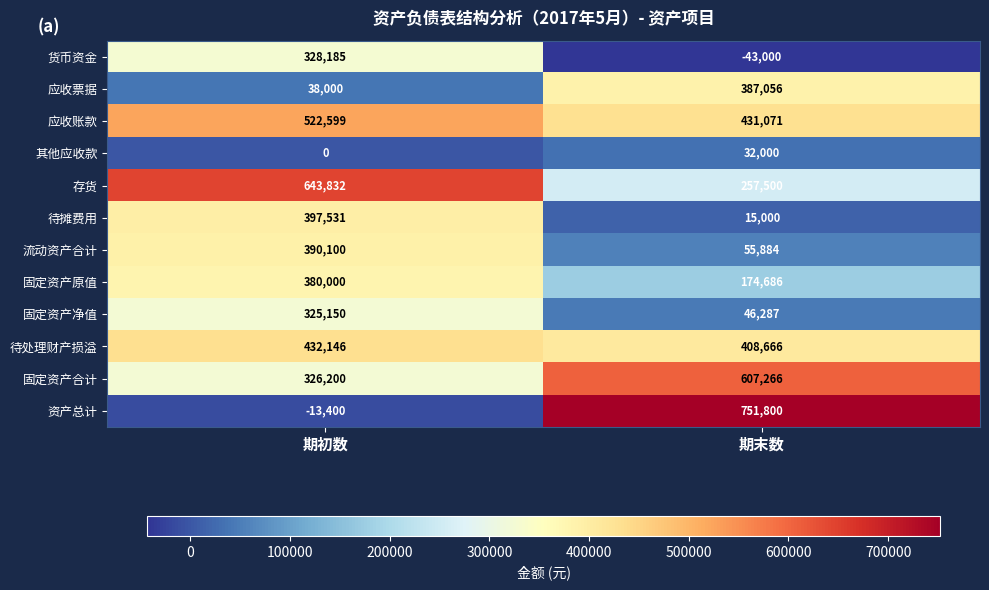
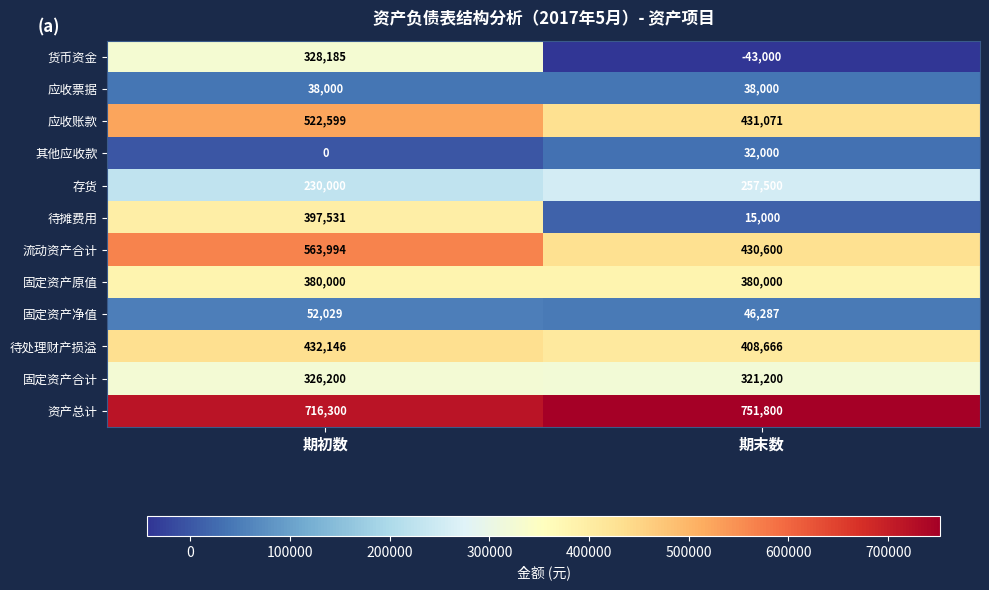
  {
    "货币资金": {
      "期初数": "328,185",
      "期末数": "-43,000"
    },
    "应收票据": {
      "期初数": "38,000",
-     "期末数": "387,056"
+     "期末数": "38,000"
    },
    "应收账款": {
      "期初数": "522,599",
      "期末数": "431,071"
    },
    "其他应收款": {
      "期初数": "0",
      "期末数": "32,000"
    },
    "存货": {
-     "期初数": "643,832"
+     "期初数": "230,000"
    },
    "待摊费用": {
      "期初数": "397,531",
      "期末数": "15,000"
    },
    "流动资产合计": {
-     "期初数": "390,100",
-     "期末数": "55,884"
+     "期初数": "563,994",
+     "期末数": "430,600"
    },
    "固定资产原值": {
      "期初数": "380,000",
-     "期末数": "174,686"
+     "期末数": "380,000"
    },
    "固定资产净值": {
-     "期初数": "325,150",
+     "期初数": "52,029",
      "期末数": "46,287"
    },
    "待处理财产损溢": {
      "期初数": "432,146",
      "期末数": "408,666"
    },
    "固定资产合计": {
      "期初数": "326,200",
-     "期末数": "607,266"
+     "期末数": "321,200"
    },
    "资产总计": {
-     "期初数": "-13,400",
+     "期初数": "716,300",
      "期末数": "751,800"
    }
  }
